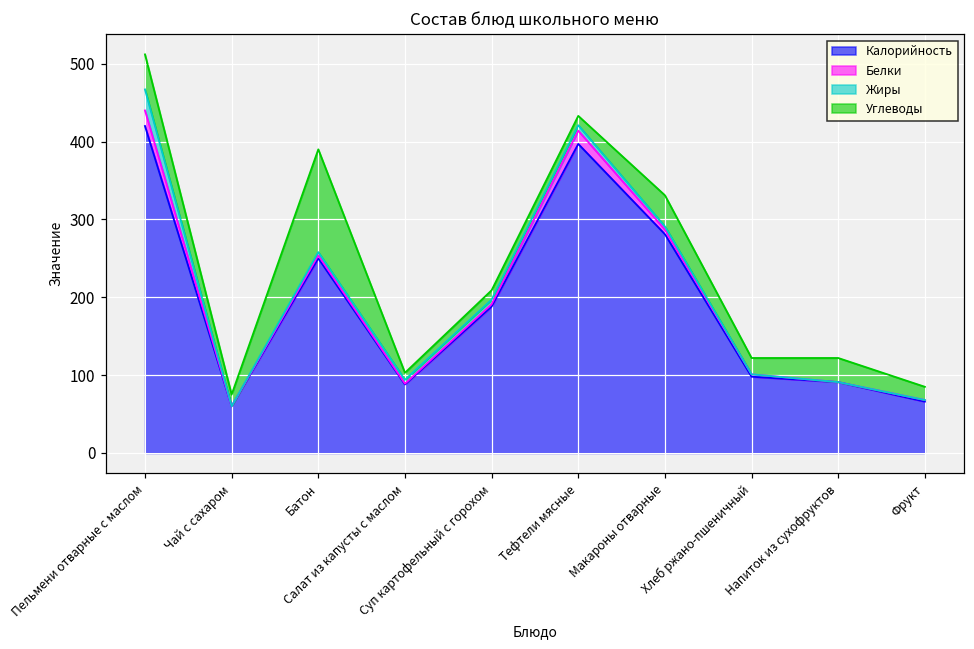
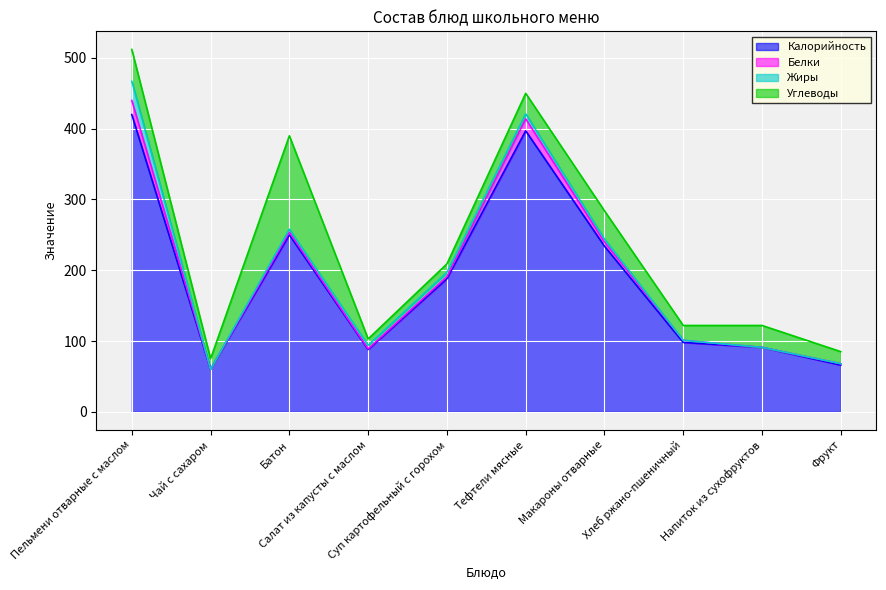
  {
    "Калорийность": {
      "Пельмени отварные с маслом": 420,
      "Батон": 250,
      "Тефтели мясные": 400,
-     "Макароны отварные": 280
+     "Макароны отварные": 230
    },
    "Белки": {
      "Пельмени отварные с маслом": 20,
      "Батон": 0,
      "Тефтели мясные": 20,
      "Макароны отварные": 10
    },
    "Жиры": {
      "Пельмени отварные с маслом": 30,
      "Батон": 0,
      "Салат из капусты с маслом": 10,
      "Суп картофельный с горохом": 10,
      "Тефтели мясные": 10,
      "Макароны отварные": 0
    },
    "Углеводы": {
      "Пельмени отварные с маслом": 50,
      "Чай с сахаром": 20,
      "Батон": 130,
      "Салат из капусты с маслом": 10,
      "Суп картофельный с горохом": 10,
-     "Тефтели мясные": 10,
+     "Тефтели мясные": 30,
      "Макароны отварные": 40,
      "Хлеб ржано-пшеничный": 20,
      "Напиток из сухофруктов": 30,
      "Фрукт": 20
    }
  }
